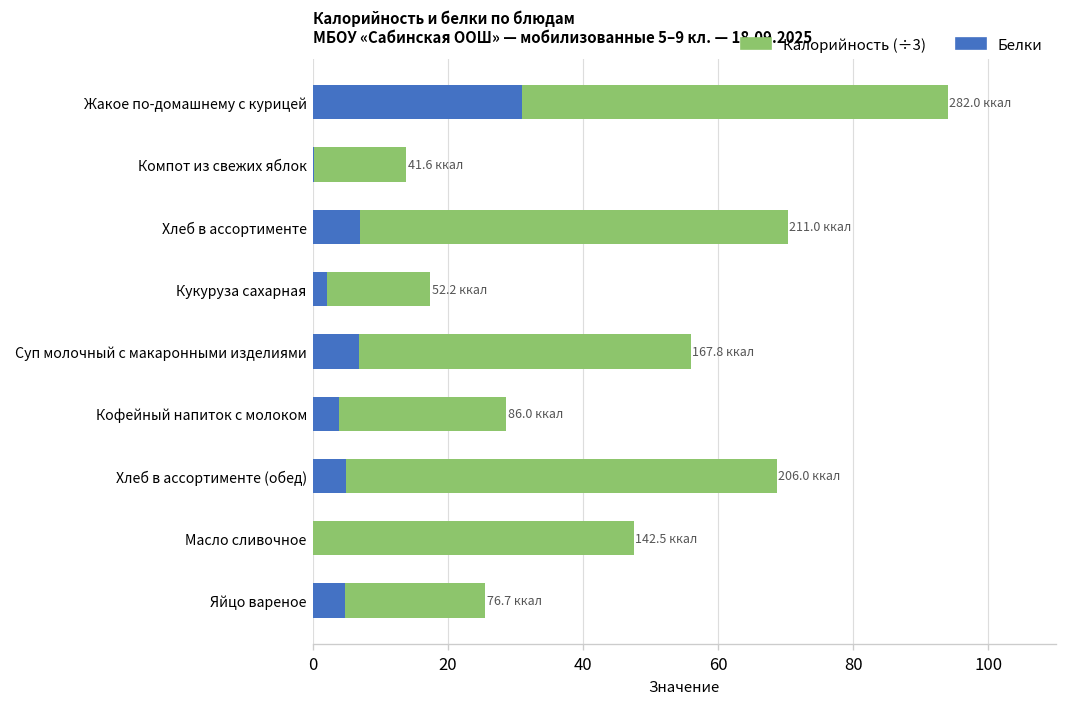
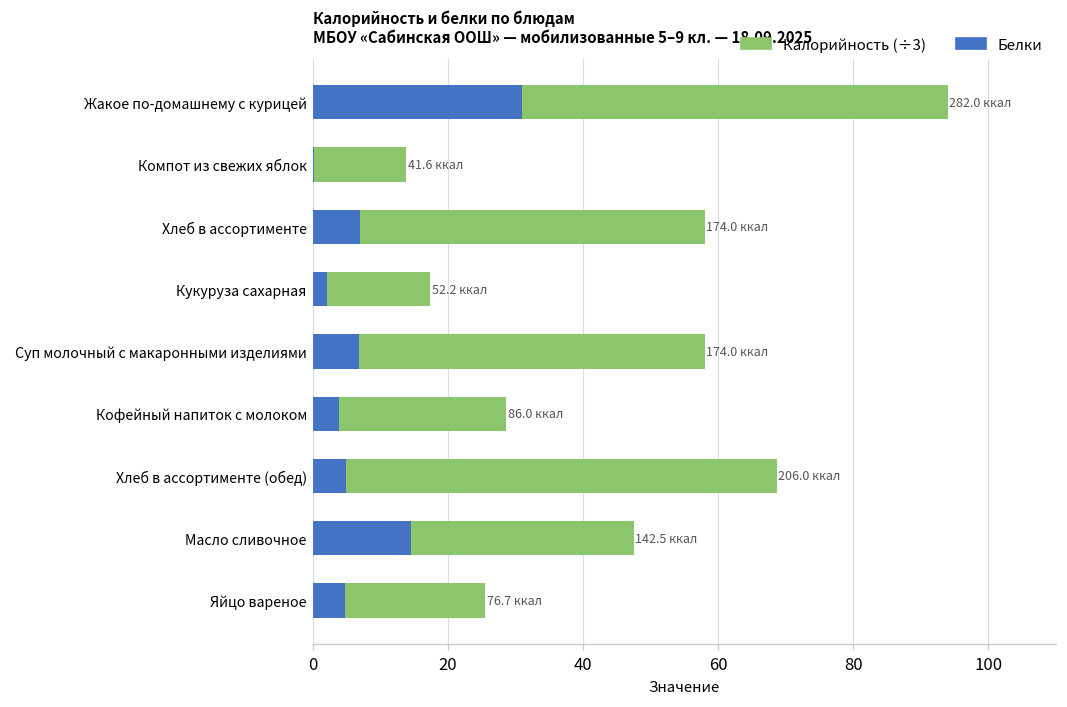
  {
    "Калорийность (÷3)": {
-     "Хлеб в ассортименте": 211.0,
-     "Суп молочный с макаронными изделиями": 167.8
+     "Хлеб в ассортименте": 174.0,
+     "Суп молочный с макаронными изделиями": 174.0
    },
    "Белки": {
-     "Масло сливочное": 0
+     "Масло сливочное": 15
    }
  }
